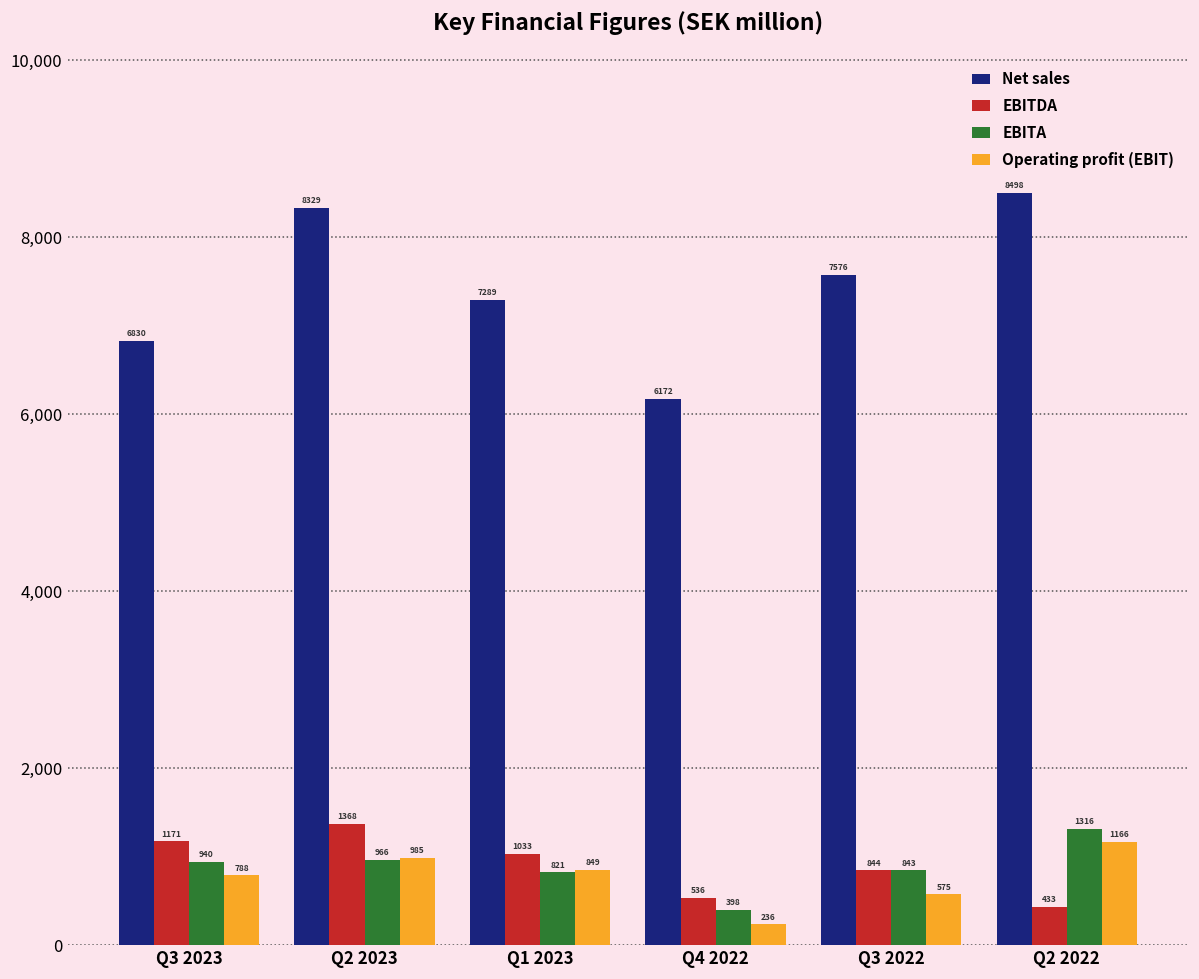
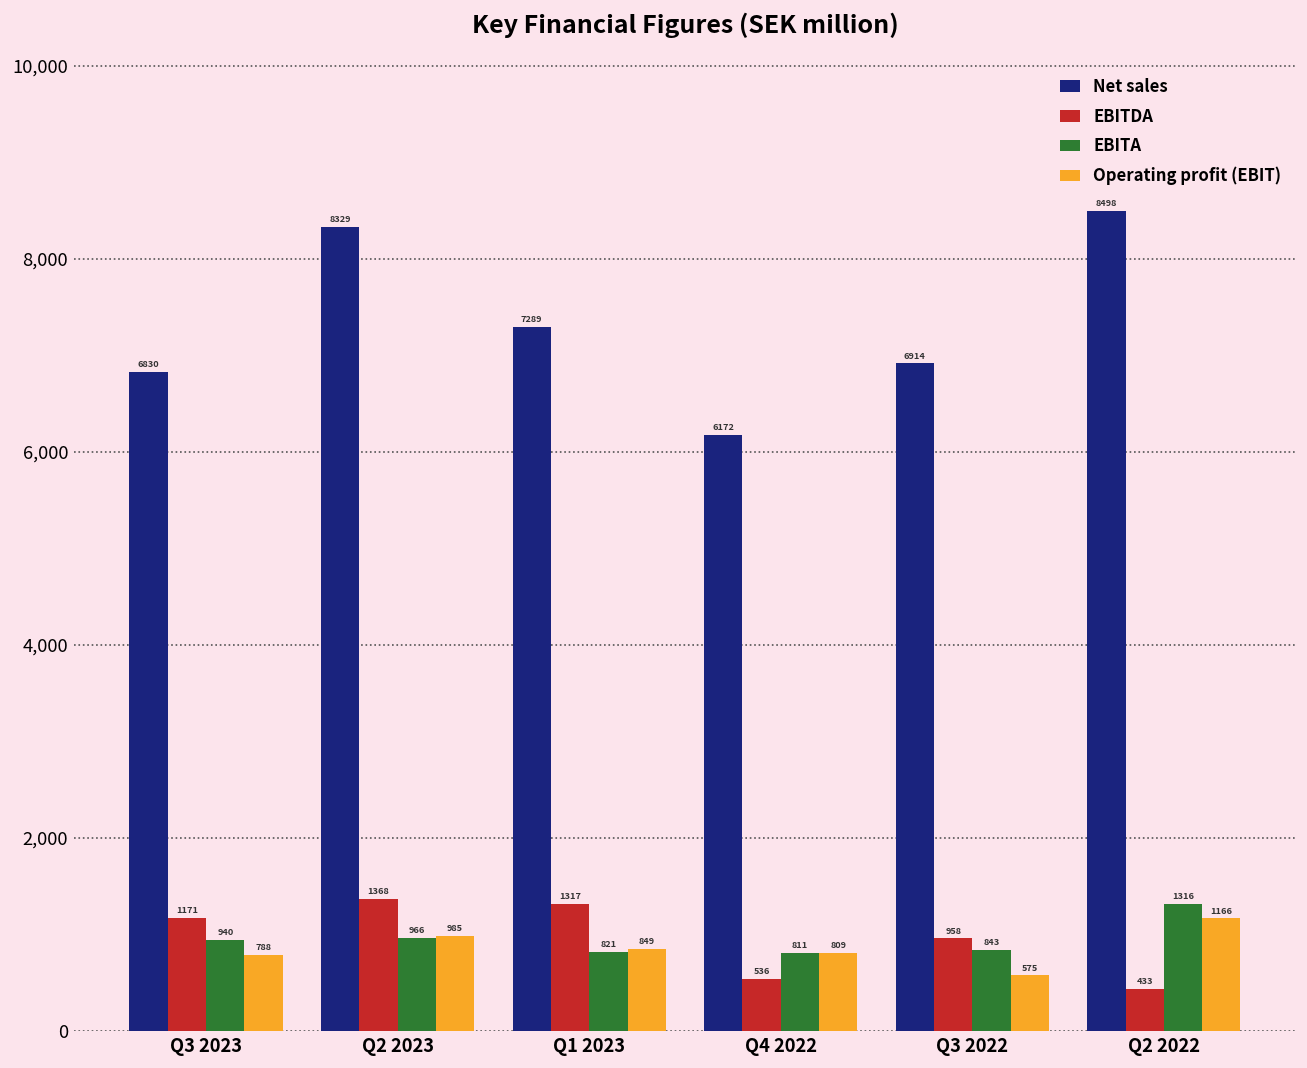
  {
    "Net sales": {
      "Q3 2023": 6830,
      "Q2 2023": 8329,
      "Q1 2023": 7289,
      "Q4 2022": 6172,
-     "Q3 2022": 7576,
+     "Q3 2022": 6914,
      "Q2 2022": 8498
    },
    "EBITDA": {
      "Q3 2023": 1171,
      "Q2 2023": 1368,
-     "Q1 2023": 1033,
+     "Q1 2023": 1317,
      "Q4 2022": 536,
-     "Q3 2022": 844,
+     "Q3 2022": 958,
      "Q2 2022": 433
    },
    "EBITA": {
      "Q3 2023": 940,
      "Q2 2023": 966,
      "Q1 2023": 821,
-     "Q4 2022": 398,
+     "Q4 2022": 811,
      "Q3 2022": 843,
      "Q2 2022": 1316
    },
    "Operating profit (EBIT)": {
      "Q3 2023": 788,
      "Q2 2023": 985,
      "Q1 2023": 849,
-     "Q4 2022": 236,
+     "Q4 2022": 809,
      "Q3 2022": 575,
      "Q2 2022": 1166
    }
  }
